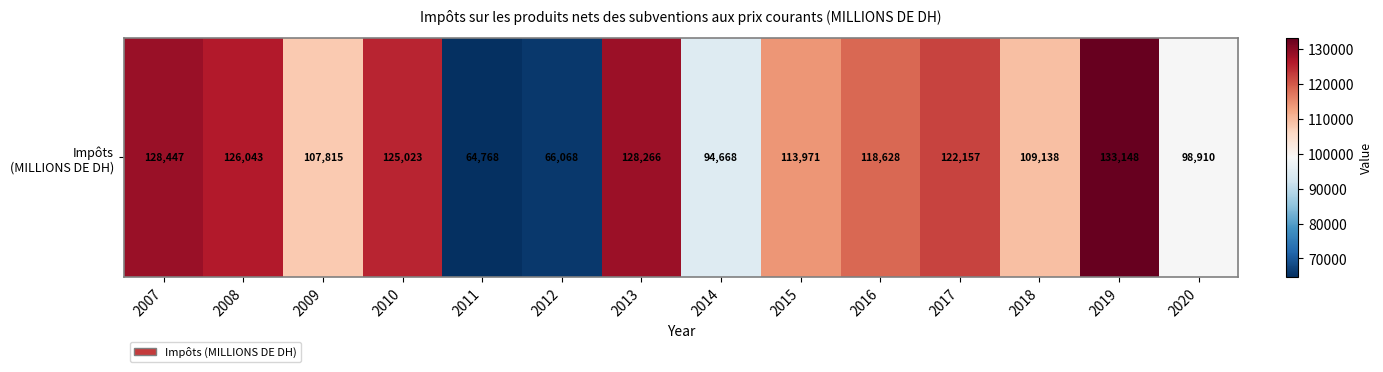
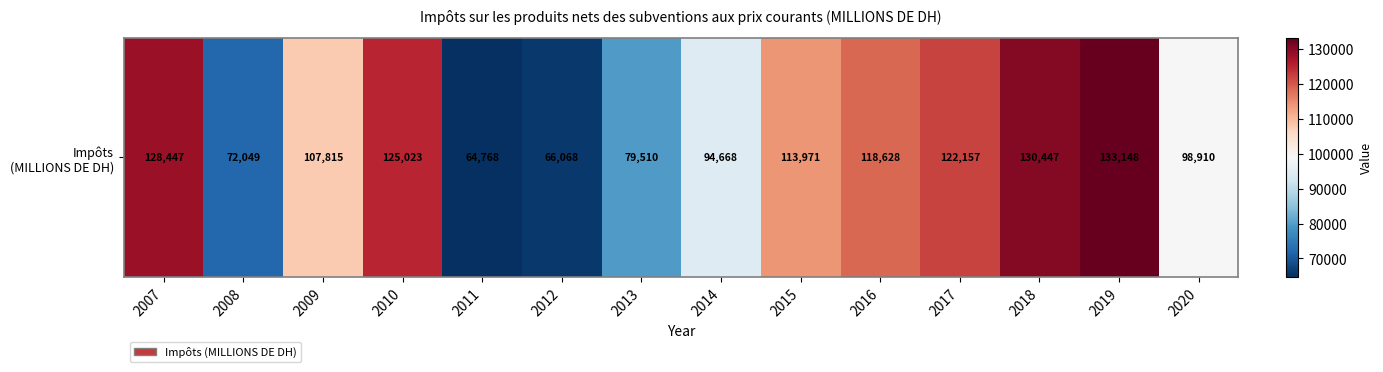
  {
    "Impôts (MILLIONS DE DH)": {
      "2007": "128,447",
-     "2008": "126,043",
+     "2008": "72,049",
      "2009": "107,815",
      "2010": "125,023",
      "2011": "64,768",
      "2012": "66,068",
-     "2013": "128,266",
+     "2013": "79,510",
      "2014": "94,668",
      "2015": "113,971",
      "2016": "118,628",
      "2017": "122,157",
-     "2018": "109,138",
+     "2018": "130,447",
      "2019": "133,148",
      "2020": "98,910"
    }
  }
